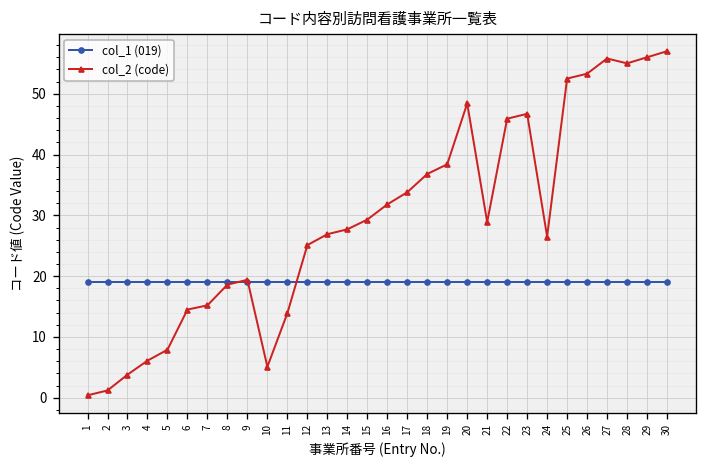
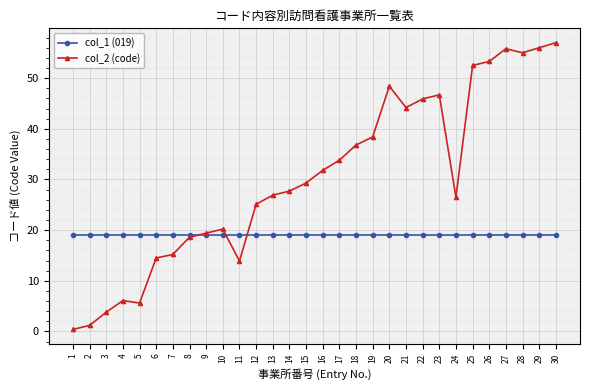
  {
    "col_1 (019)": {
      "1": 19,
      "2": 19,
      "3": 19,
      "4": 19,
      "5": 19,
      "6": 19,
      "7": 19,
      "10": 19,
      "11": 19,
      "12": 19,
      "13": 19,
      "14": 19,
      "15": 19,
      "16": 19,
      "17": 19,
      "18": 19,
      "19": 19,
      "20": 19,
      "21": 19,
      "22": 19,
      "23": 19,
      "24": 19,
      "25": 19,
      "26": 19,
      "27": 19,
      "28": 19,
      "29": 19,
      "30": 19
    },
    "col_2 (code)": {
      "1": 0,
      "2": 1,
      "3": 4,
      "4": 6,
-     "5": 8,
+     "5": 6,
      "6": 15,
      "7": 15,
-     "10": 5,
+     "10": 20,
      "11": 14,
      "12": 25,
      "13": 27,
      "14": 28,
      "15": 29,
      "16": 32,
      "17": 34,
      "18": 37,
      "19": 38,
      "20": 48,
-     "21": 29,
+     "21": 44,
      "22": 46,
      "23": 47,
      "24": 27,
      "25": 53,
      "26": 53,
      "27": 56,
      "28": 55,
      "29": 56,
      "30": 57
    }
  }
